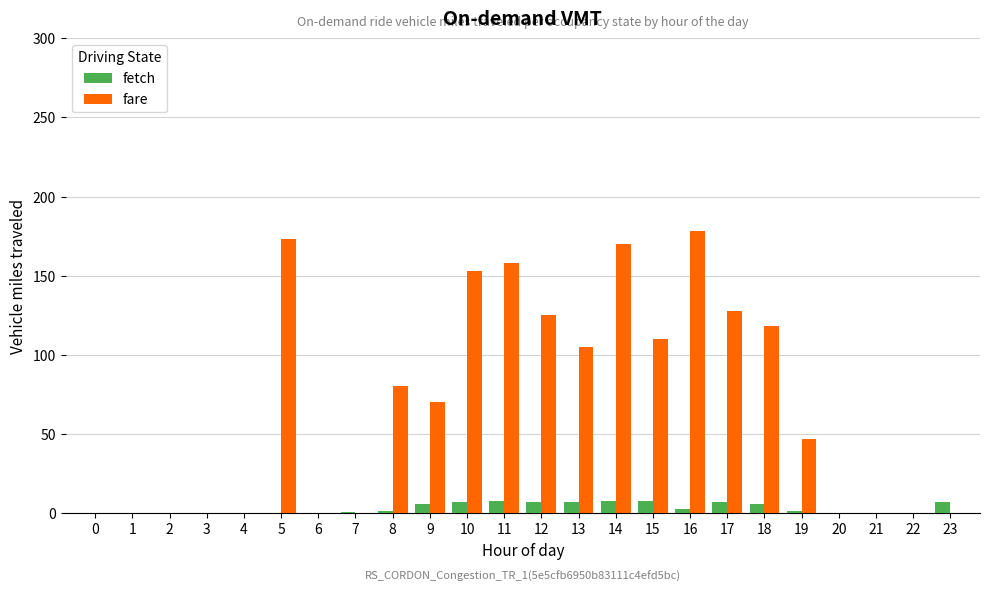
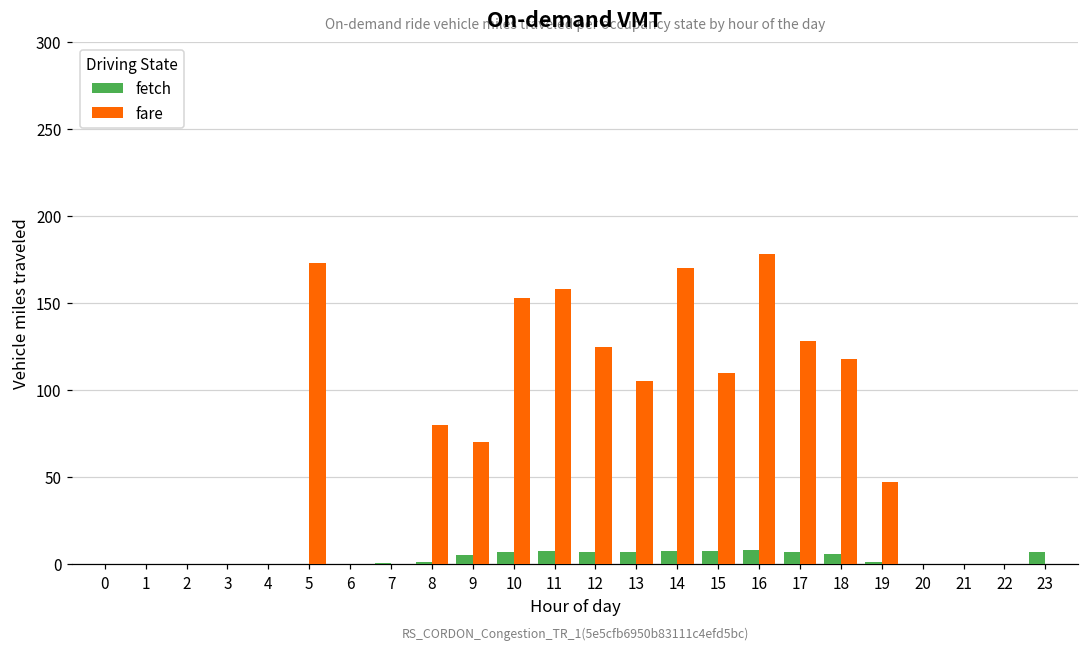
  {
    "fetch": {
      "0": 0,
      "1": 0,
      "2": 0,
      "3": 0,
      "4": 0,
      "5": 0,
      "6": 0,
      "9": 6,
      "10": 7,
      "11": 8,
      "12": 7,
      "13": 7,
      "14": 8,
      "15": 8,
-     "16": 3,
+     "16": 8,
      "17": 7,
      "18": 6,
      "20": 0,
      "21": 0,
      "22": 0,
      "23": 7
    },
    "fare": {
      "0": 0,
      "1": 0,
      "2": 0,
      "3": 0,
      "4": 0,
      "5": 173,
      "6": 0,
      "7": 0,
      "8": 80,
      "9": 70,
      "10": 153,
      "11": 158,
      "12": 125,
      "13": 105,
      "14": 170,
      "15": 110,
      "16": 178,
      "17": 128,
      "18": 118,
      "19": 47,
      "20": 0,
      "21": 0,
      "22": 0,
      "23": 0
    }
  }
